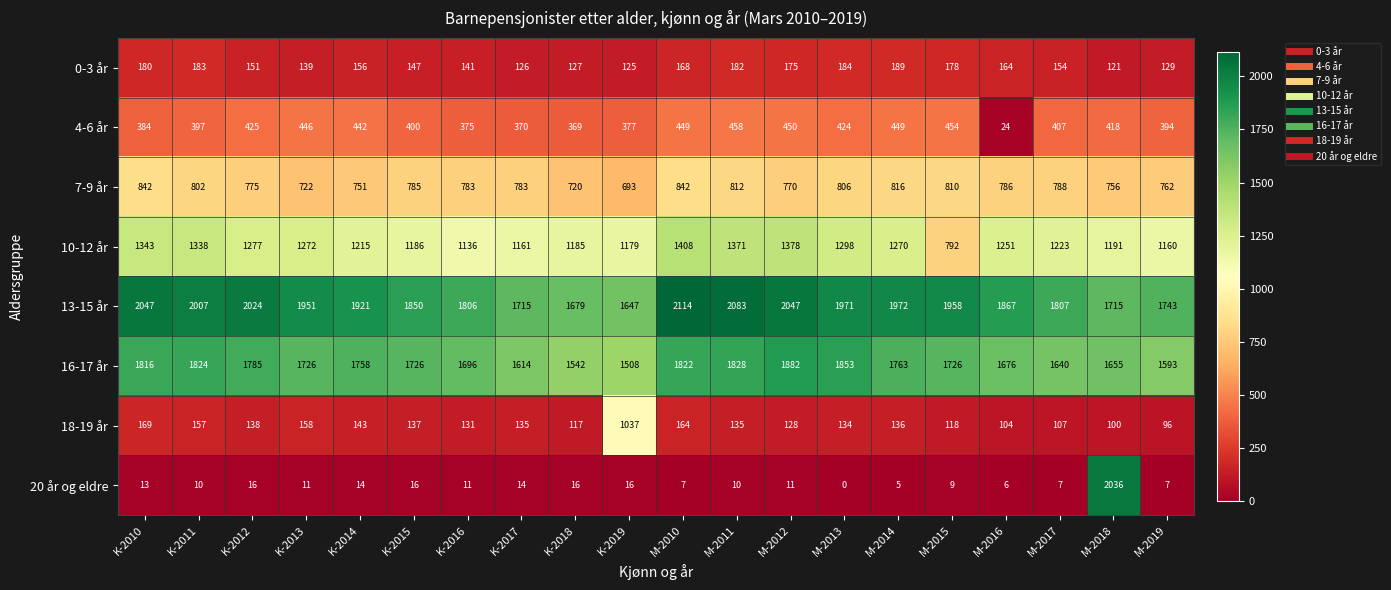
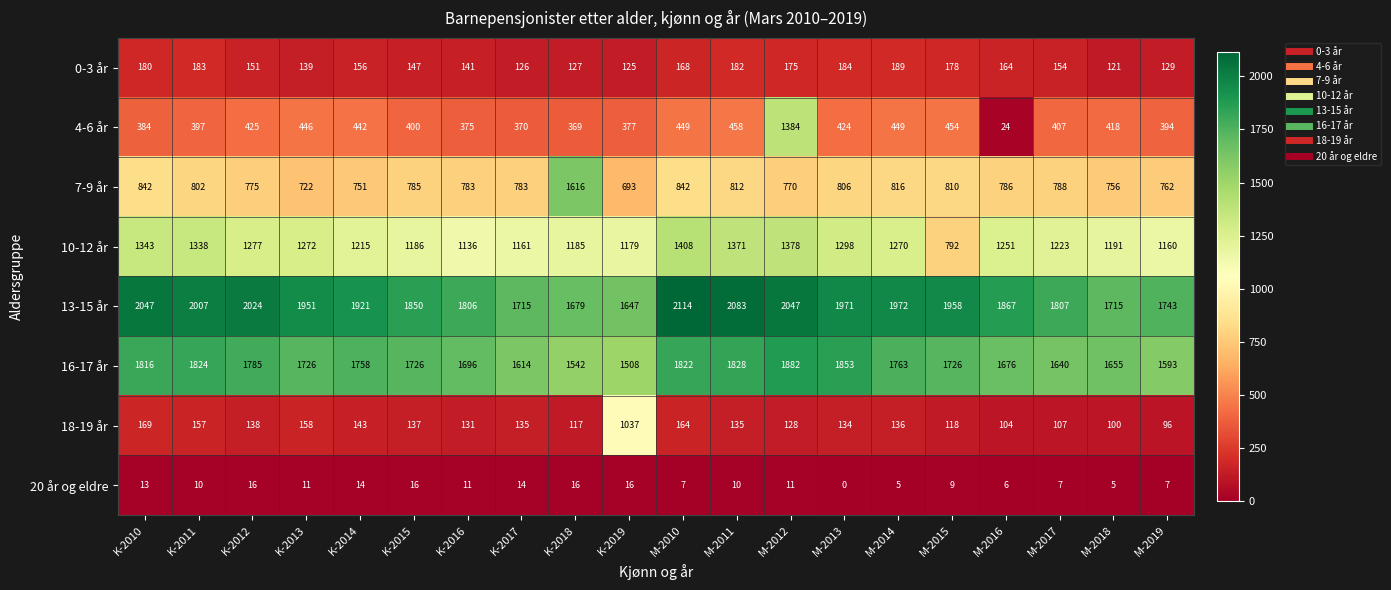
  {
    "0-3 år": {
      "K-2010": 180,
      "K-2011": 183,
      "K-2012": 151,
      "K-2013": 139,
      "K-2014": 156,
      "K-2015": 147,
      "K-2016": 141,
      "K-2017": 126,
      "K-2018": 127,
      "K-2019": 125,
      "M-2010": 168,
      "M-2011": 182,
      "M-2012": 175,
      "M-2013": 184,
      "M-2014": 189,
      "M-2015": 178,
      "M-2016": 164,
      "M-2017": 154,
      "M-2018": 121,
      "M-2019": 129
    },
    "4-6 år": {
      "K-2010": 384,
      "K-2011": 397,
      "K-2012": 425,
      "K-2013": 446,
      "K-2014": 442,
      "K-2015": 400,
      "K-2016": 375,
      "K-2017": 370,
      "K-2018": 369,
      "K-2019": 377,
      "M-2010": 449,
      "M-2011": 458,
-     "M-2012": 450,
+     "M-2012": 1384,
      "M-2013": 424,
      "M-2014": 449,
      "M-2015": 454,
      "M-2016": 24,
      "M-2017": 407,
      "M-2018": 418,
      "M-2019": 394
    },
    "7-9 år": {
      "K-2010": 842,
      "K-2011": 802,
      "K-2012": 775,
      "K-2013": 722,
      "K-2014": 751,
      "K-2015": 785,
      "K-2016": 783,
      "K-2017": 783,
-     "K-2018": 720,
+     "K-2018": 1616,
      "K-2019": 693,
      "M-2010": 842,
      "M-2011": 812,
      "M-2012": 770,
      "M-2013": 806,
      "M-2014": 816,
      "M-2015": 810,
      "M-2016": 786,
      "M-2017": 788,
      "M-2018": 756,
      "M-2019": 762
    },
    "10-12 år": {
      "K-2010": 1343,
      "K-2011": 1338,
      "K-2012": 1277,
      "K-2013": 1272,
      "K-2014": 1215,
      "K-2015": 1186,
      "K-2016": 1136,
      "K-2017": 1161,
      "K-2018": 1185,
      "K-2019": 1179,
      "M-2010": 1408,
      "M-2011": 1371,
      "M-2012": 1378,
      "M-2013": 1298,
      "M-2014": 1270,
      "M-2015": 792,
      "M-2016": 1251,
      "M-2017": 1223,
      "M-2018": 1191,
      "M-2019": 1160
    },
    "13-15 år": {
      "K-2010": 2047,
      "K-2011": 2007,
      "K-2012": 2024,
      "K-2013": 1951,
      "K-2014": 1921,
      "K-2015": 1850,
      "K-2016": 1806,
      "K-2017": 1715,
      "K-2018": 1679,
      "K-2019": 1647,
      "M-2010": 2114,
      "M-2011": 2083,
      "M-2012": 2047,
      "M-2013": 1971,
      "M-2014": 1972,
      "M-2015": 1958,
      "M-2016": 1867,
      "M-2017": 1807,
      "M-2018": 1715,
      "M-2019": 1743
    },
    "16-17 år": {
      "K-2010": 1816,
      "K-2011": 1824,
      "K-2012": 1785,
      "K-2013": 1726,
      "K-2014": 1758,
      "K-2015": 1726,
      "K-2016": 1696,
      "K-2017": 1614,
      "K-2018": 1542,
      "K-2019": 1508,
      "M-2010": 1822,
      "M-2011": 1828,
      "M-2012": 1882,
      "M-2013": 1853,
      "M-2014": 1763,
      "M-2015": 1726,
      "M-2016": 1676,
      "M-2017": 1640,
      "M-2018": 1655,
      "M-2019": 1593
    },
    "18-19 år": {
      "K-2010": 169,
      "K-2011": 157,
      "K-2012": 138,
      "K-2013": 158,
      "K-2014": 143,
      "K-2015": 137,
      "K-2016": 131,
      "K-2017": 135,
      "K-2018": 117,
      "K-2019": 1037,
      "M-2010": 164,
      "M-2011": 135,
      "M-2012": 128,
      "M-2013": 134,
      "M-2014": 136,
      "M-2015": 118,
      "M-2016": 104,
      "M-2017": 107,
      "M-2018": 100,
      "M-2019": 96
    },
    "20 år og eldre": {
      "K-2010": 13,
      "K-2011": 10,
      "K-2012": 16,
      "K-2013": 11,
      "K-2014": 14,
      "K-2015": 16,
      "K-2016": 11,
      "K-2017": 14,
      "K-2018": 16,
      "K-2019": 16,
      "M-2010": 7,
      "M-2011": 10,
      "M-2012": 11,
      "M-2013": 0,
      "M-2014": 5,
      "M-2015": 9,
      "M-2016": 6,
      "M-2017": 7,
-     "M-2018": 2036,
+     "M-2018": 5,
      "M-2019": 7
    }
  }
